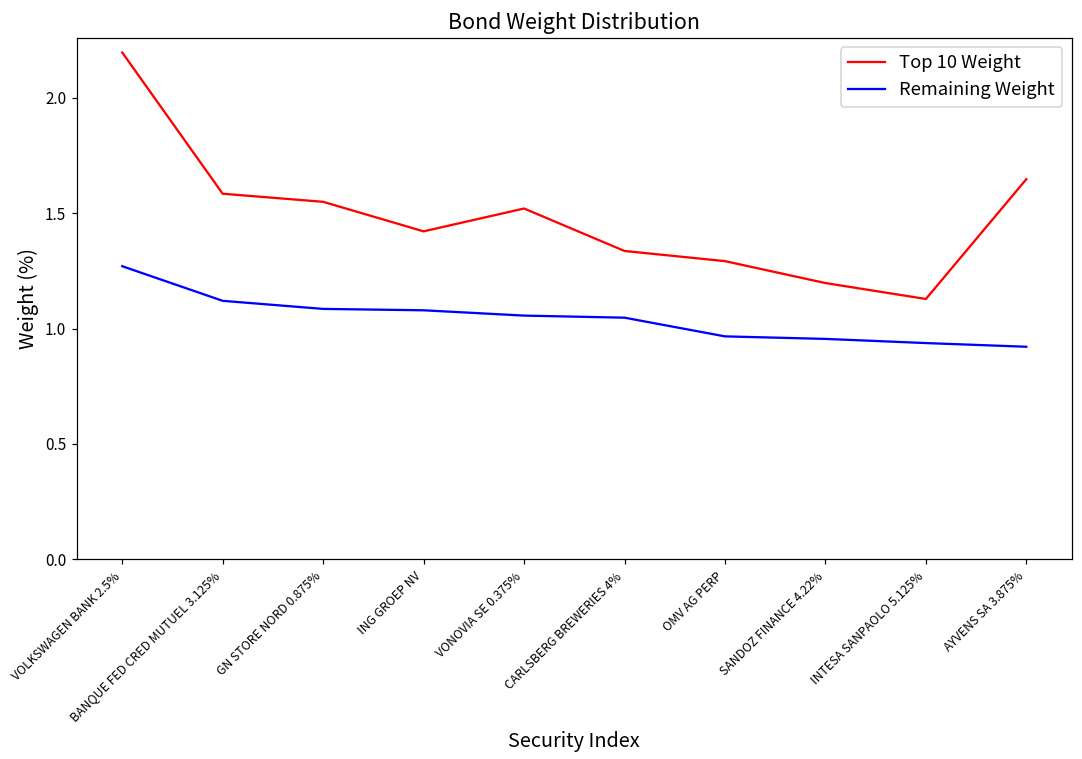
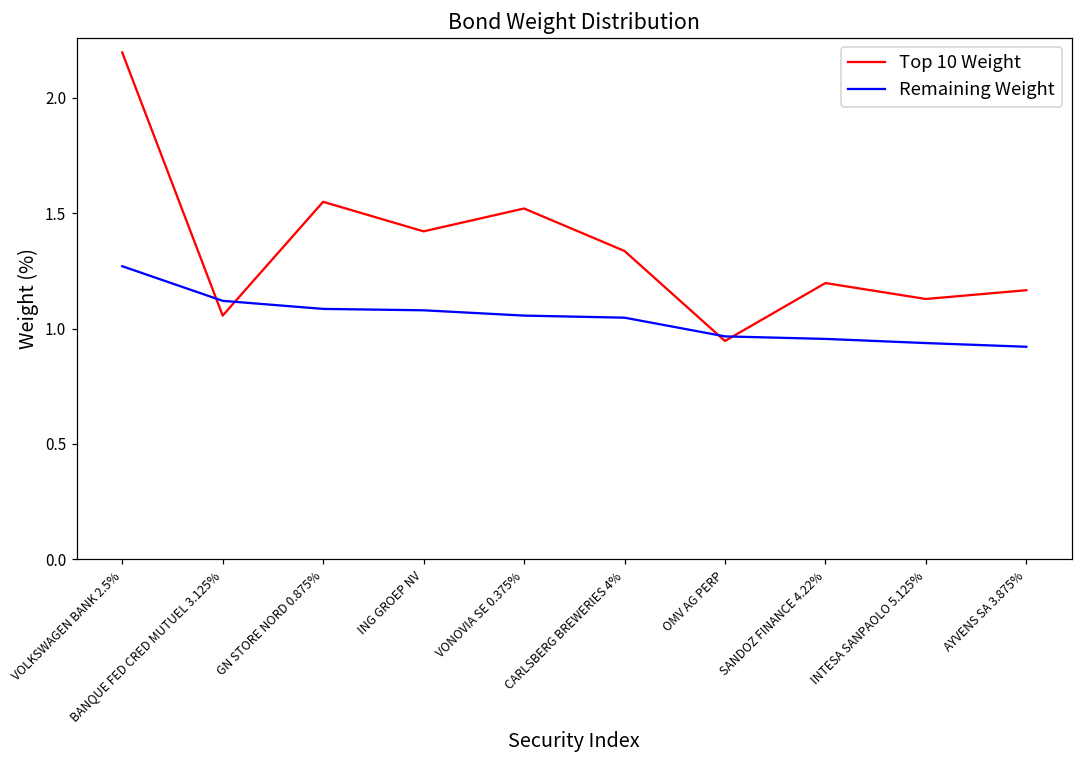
  {
    "Top 10 Weight": {
      "VOLKSWAGEN BANK 2.5%": 2.20,
-     "BANQUE FED CRED MUTUEL 3.125%": 1.58,
+     "BANQUE FED CRED MUTUEL 3.125%": 1.06,
      "GN STORE NORD 0.875%": 1.55,
      "ING GROEP NV": 1.42,
      "VONOVIA SE 0.375%": 1.52,
      "CARLSBERG BREWERIES 4%": 1.34,
-     "OMV AG PERP": 1.29,
+     "OMV AG PERP": 0.95,
      "SANDOZ FINANCE 4.22%": 1.20,
      "INTESA SANPAOLO 5.125%": 1.13,
-     "AYVENS SA 3.875%": 1.65
+     "AYVENS SA 3.875%": 1.17
    },
    "Remaining Weight": {
      "VOLKSWAGEN BANK 2.5%": 1.27,
      "BANQUE FED CRED MUTUEL 3.125%": 1.12,
      "GN STORE NORD 0.875%": 1.09,
      "ING GROEP NV": 1.08,
      "VONOVIA SE 0.375%": 1.06,
      "CARLSBERG BREWERIES 4%": 1.05,
      "OMV AG PERP": 0.97,
      "SANDOZ FINANCE 4.22%": 0.96,
      "INTESA SANPAOLO 5.125%": 0.94,
      "AYVENS SA 3.875%": 0.92
    }
  }
